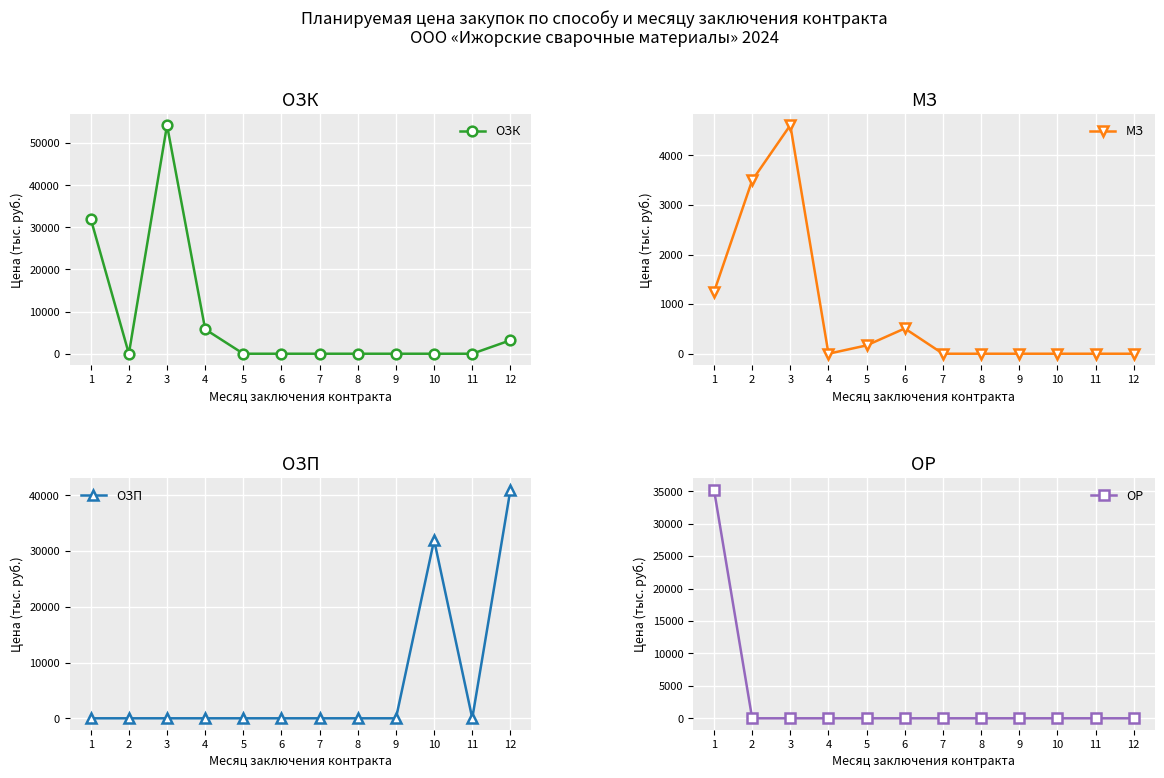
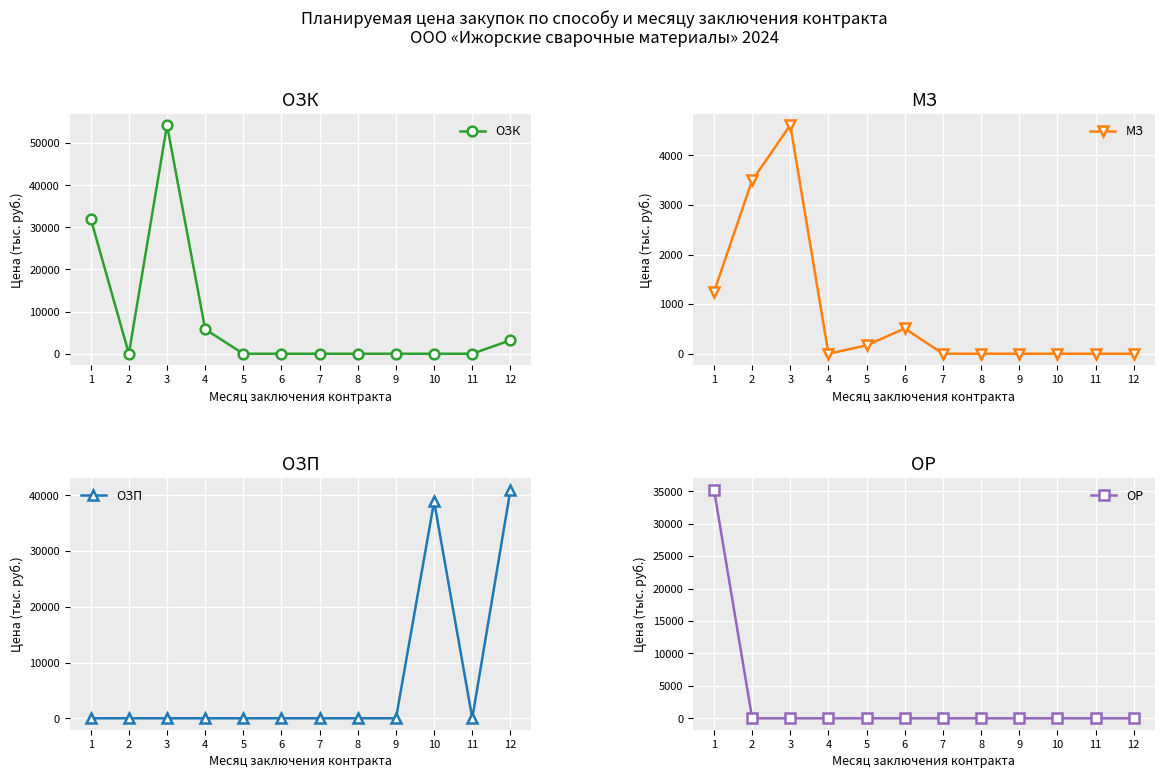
  {
    "ОЗК": {
      "1": 32000,
      "2": 0,
      "3": 54000,
      "4": 6000,
      "5": 0,
      "6": 0,
      "7": 0,
      "8": 0,
      "9": 0,
      "10": 0,
      "11": 0,
      "12": 3000
    },
    "МЗ": {
      "1": 1200,
      "2": 3500,
      "3": 4600,
      "4": 0,
      "5": 200,
      "6": 500,
      "7": 0,
      "8": 0,
      "9": 0,
      "10": 0,
      "11": 0,
      "12": 0
    },
    "ОЗП": {
      "1": 0,
      "2": 0,
      "3": 0,
      "4": 0,
      "5": 0,
      "6": 0,
      "7": 0,
      "8": 0,
      "9": 0,
-     "10": 32000,
+     "10": 39000,
      "11": 0,
      "12": 41000
    },
    "ОР": {
      "1": 35000,
      "2": 0,
      "3": 0,
      "4": 0,
      "5": 0,
      "6": 0,
      "7": 0,
      "8": 0,
      "9": 0,
      "10": 0,
      "11": 0,
      "12": 0
    }
  }
